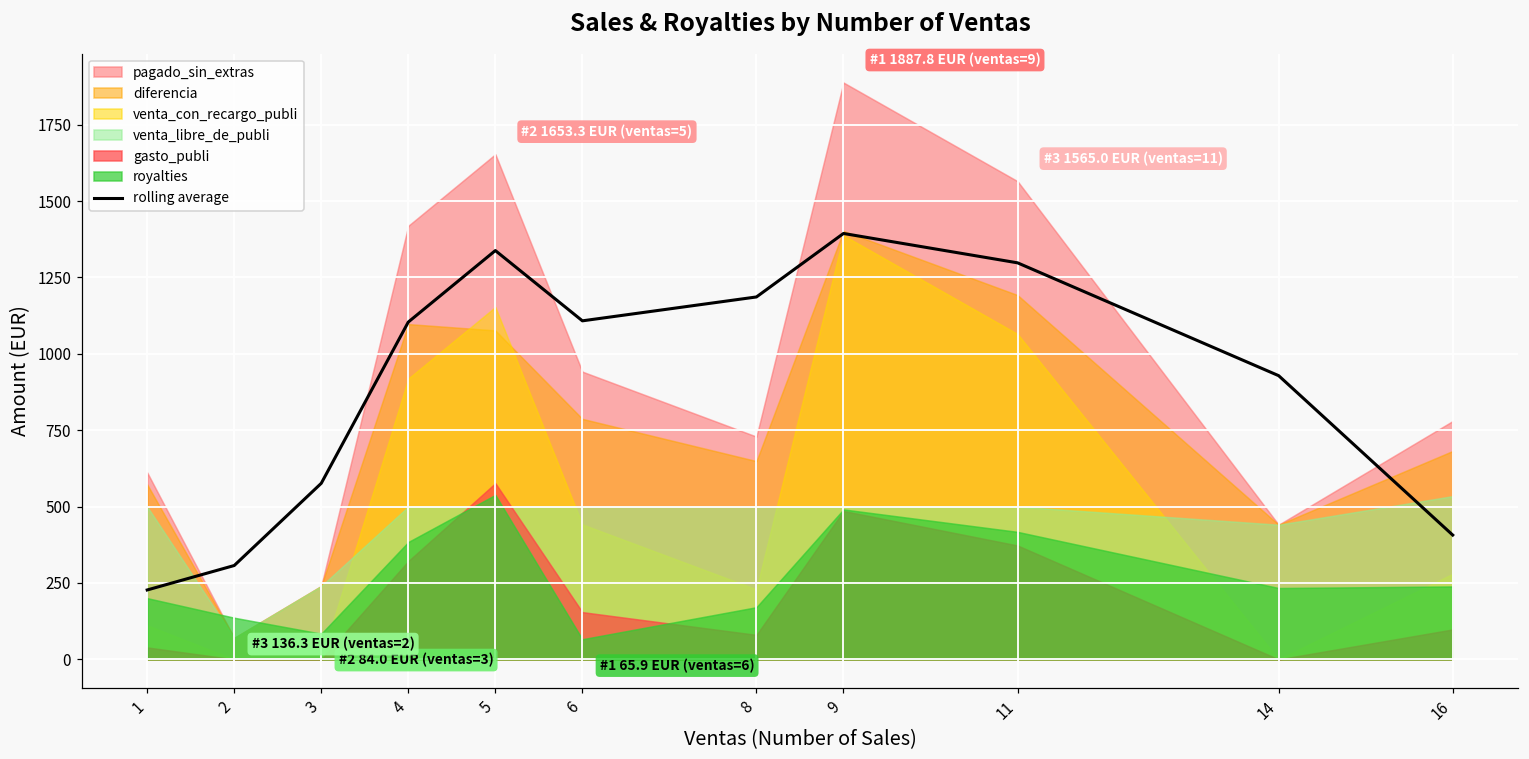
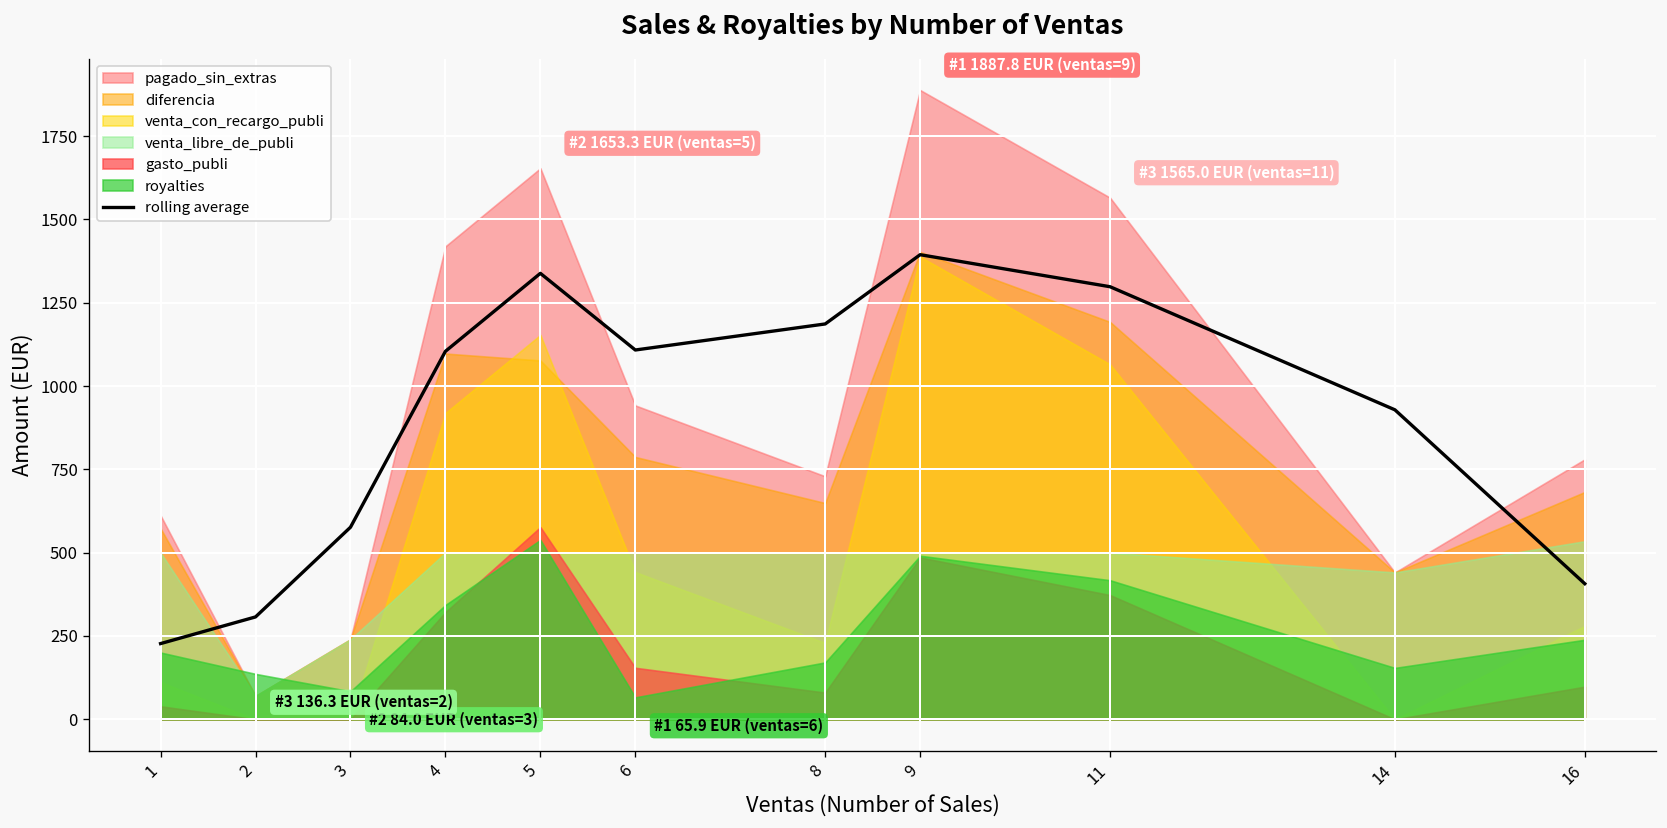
  {
    "rolling average": {
      "1": 230,
      "2": 310,
      "3": 580,
      "5": 1340,
      "6": 1110,
      "8": 1190,
      "11": 1300,
      "14": 930,
      "16": 410
    },
    "venta_libre_de_publi": {
      "1": 500,
      "4": 500,
      "5": 500,
      "6": 500,
      "8": 500,
      "11": 500,
      "16": 530
    },
    "royalties": {
      "1": 200,
      "2": 140,
-     "4": 380,
+     "4": 340,
      "5": 540,
      "6": 70,
      "8": 170,
      "11": 420,
-     "14": 230,
+     "14": 150,
      "16": 240
    }
  }
